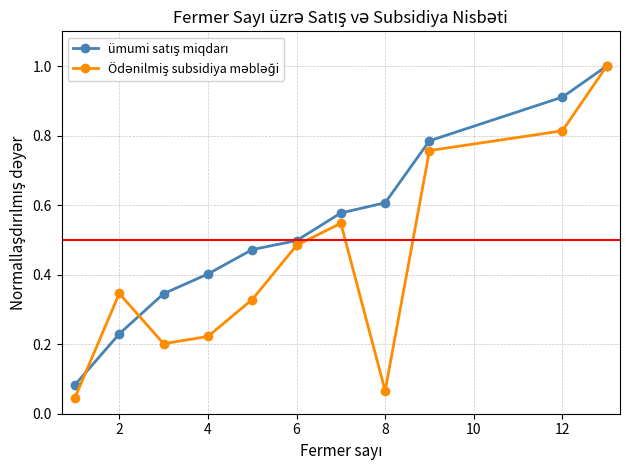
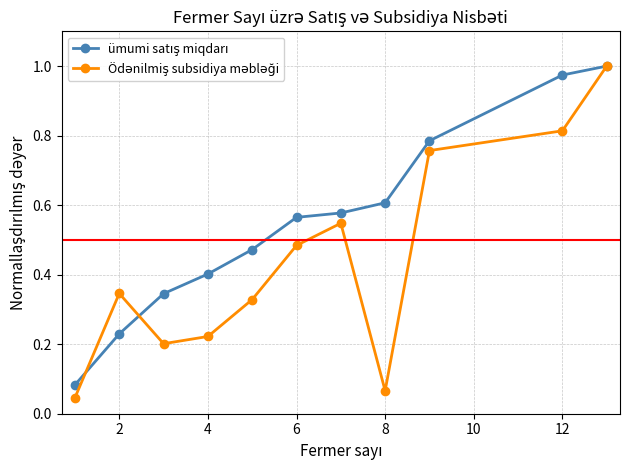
  {
    "ümumi satış miqdarı": {
      "2": 0.23,
      "4": 0.40,
-     "6": 0.50,
+     "6": 0.56,
      "8": 0.61,
-     "12": 0.91
+     "12": 0.97
    },
    "Ödənilmiş subsidiya məbləği": {
      "2": 0.35,
      "4": 0.22,
      "6": 0.48,
      "8": 0.07,
      "12": 0.81
    }
  }
